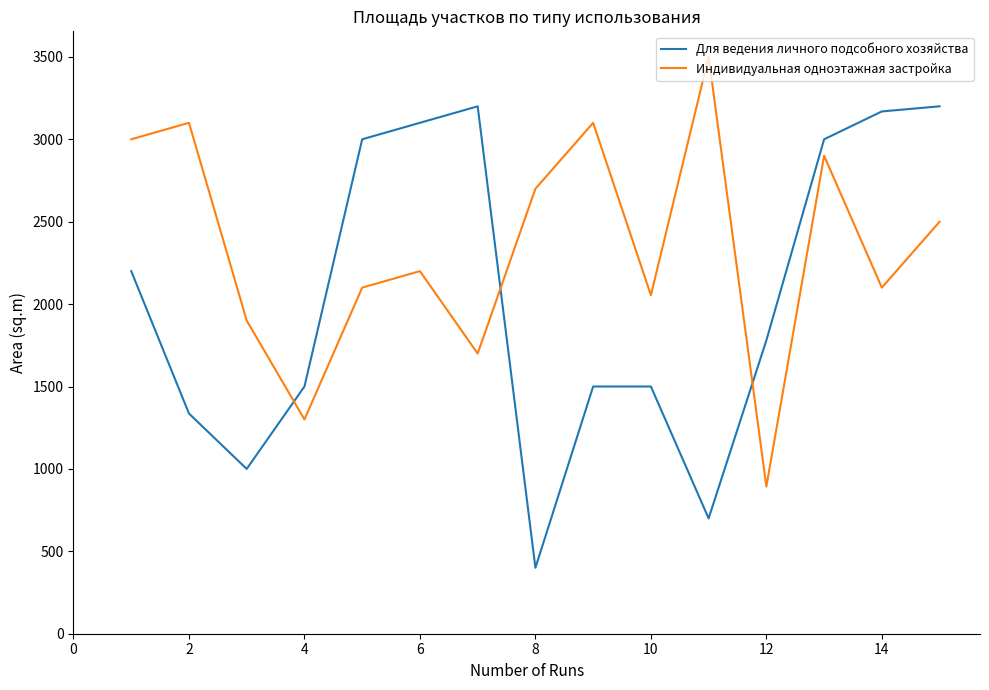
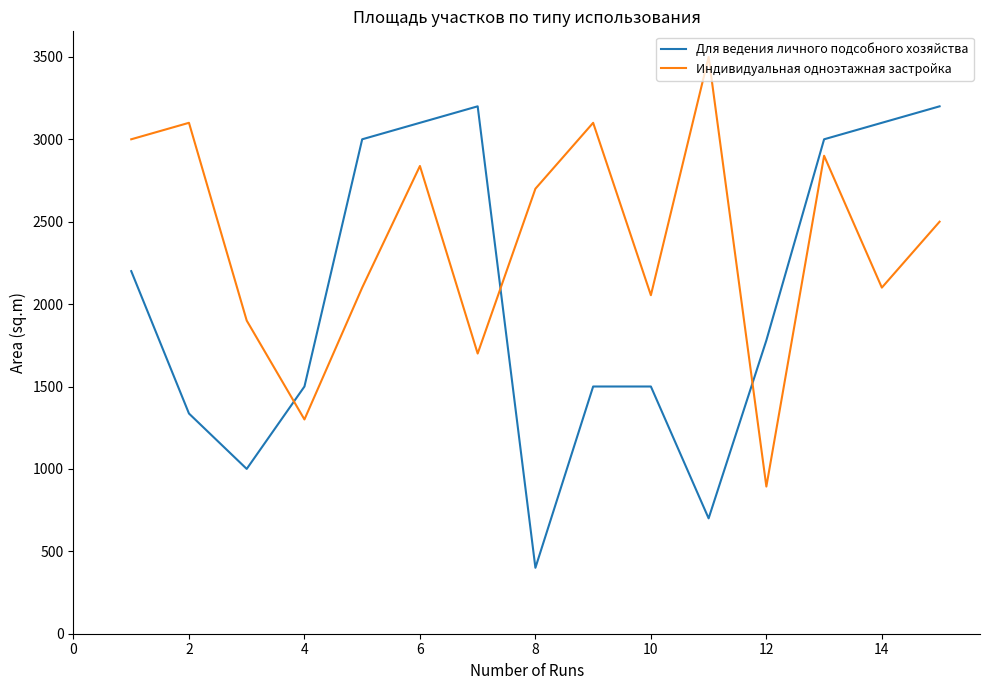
  {
    "Для ведения личного подсобного хозяйства": {
      "2": 1340,
      "4": 1500,
      "6": 3100,
      "8": 400,
      "10": 1500,
      "12": 1780,
-     "14": 3170
+     "14": 3100
    },
    "Индивидуальная одноэтажная застройка": {
      "2": 3100,
      "4": 1300,
-     "6": 2200,
+     "6": 2840,
      "8": 2700,
      "10": 2050,
      "12": 890,
      "14": 2100
    }
  }
